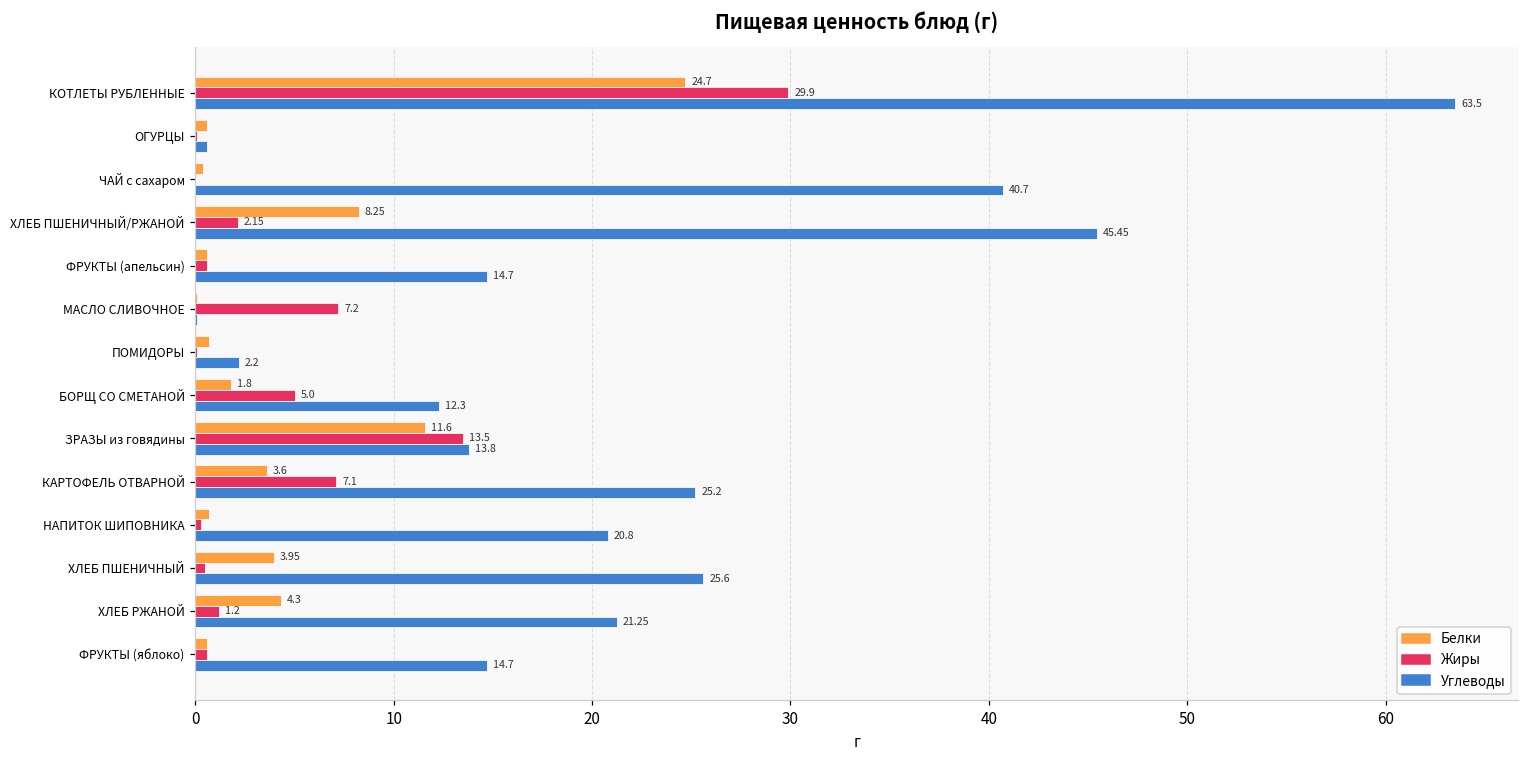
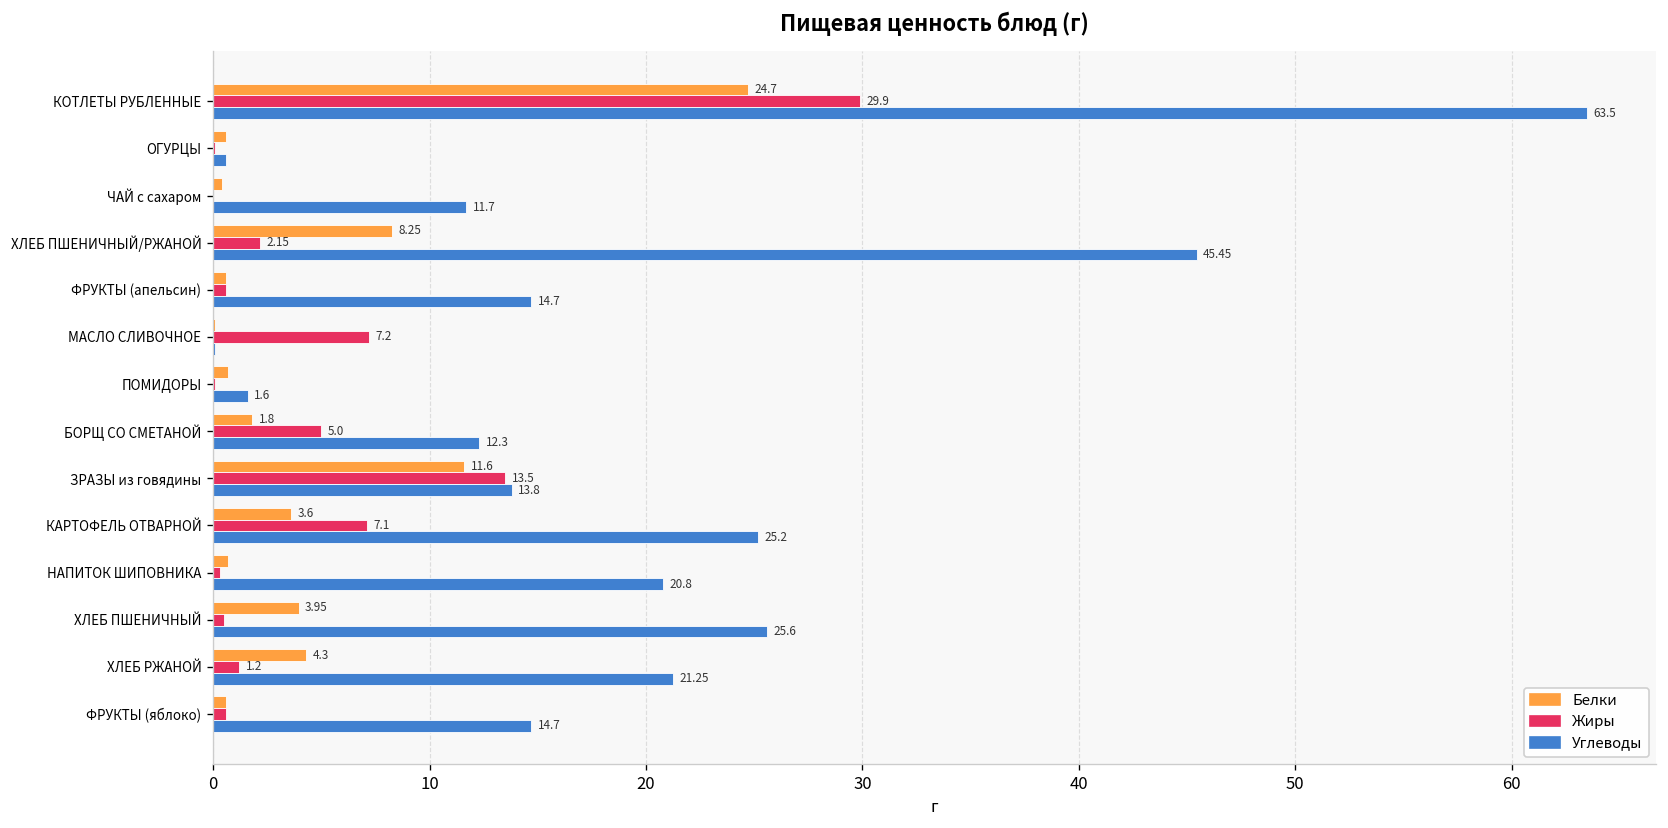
  {
    "Белки": {
      "КОТЛЕТЫ РУБЛЕННЫЕ": 24.7,
      "ХЛЕБ ПШЕНИЧНЫЙ/РЖАНОЙ": 8.25,
      "БОРЩ СО СМЕТАНОЙ": 1.8,
      "ЗРАЗЫ из говядины": 11.6,
      "КАРТОФЕЛЬ ОТВАРНОЙ": 3.6,
      "ХЛЕБ ПШЕНИЧНЫЙ": 3.95,
      "ХЛЕБ РЖАНОЙ": 4.3
    },
    "Жиры": {
      "КОТЛЕТЫ РУБЛЕННЫЕ": 29.9,
      "ХЛЕБ ПШЕНИЧНЫЙ/РЖАНОЙ": 2.15,
      "МАСЛО СЛИВОЧНОЕ": 7.2,
      "БОРЩ СО СМЕТАНОЙ": 5.0,
      "ЗРАЗЫ из говядины": 13.5,
      "КАРТОФЕЛЬ ОТВАРНОЙ": 7.1,
      "ХЛЕБ РЖАНОЙ": 1.2
    },
    "Углеводы": {
      "КОТЛЕТЫ РУБЛЕННЫЕ": 63.5,
-     "ЧАЙ с сахаром": 40.7,
+     "ЧАЙ с сахаром": 11.7,
      "ХЛЕБ ПШЕНИЧНЫЙ/РЖАНОЙ": 45.45,
      "ФРУКТЫ (апельсин)": 14.7,
-     "ПОМИДОРЫ": 2.2,
+     "ПОМИДОРЫ": 1.6,
      "БОРЩ СО СМЕТАНОЙ": 12.3,
      "ЗРАЗЫ из говядины": 13.8,
      "КАРТОФЕЛЬ ОТВАРНОЙ": 25.2,
      "НАПИТОК ШИПОВНИКА": 20.8,
      "ХЛЕБ ПШЕНИЧНЫЙ": 25.6,
      "ХЛЕБ РЖАНОЙ": 21.25,
      "ФРУКТЫ (яблоко)": 14.7
    }
  }
